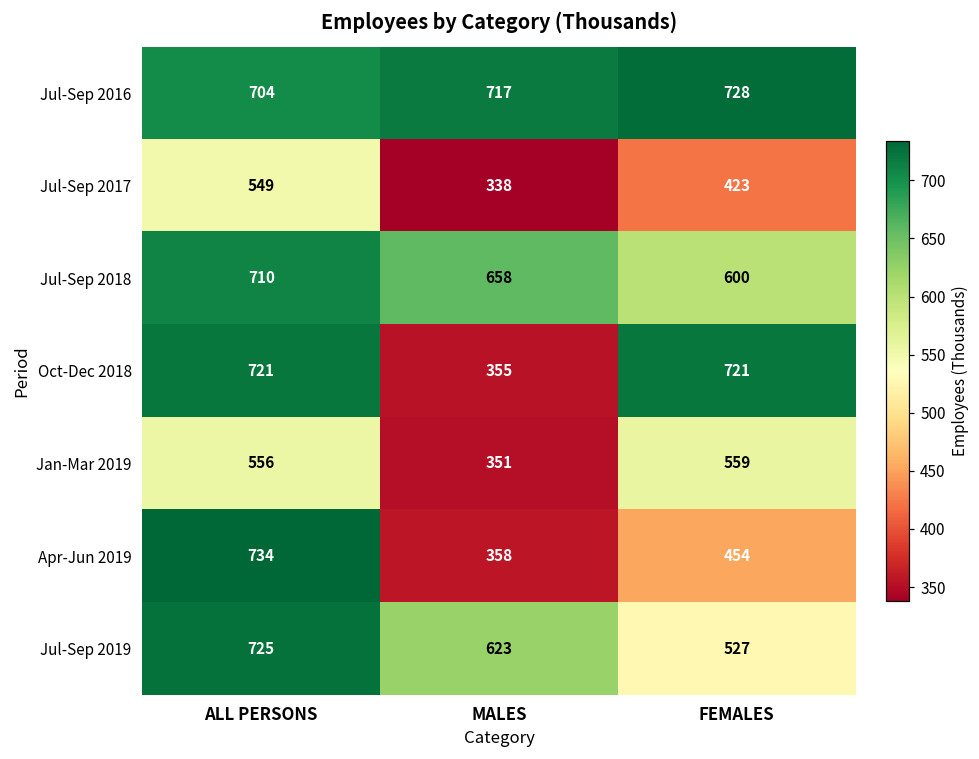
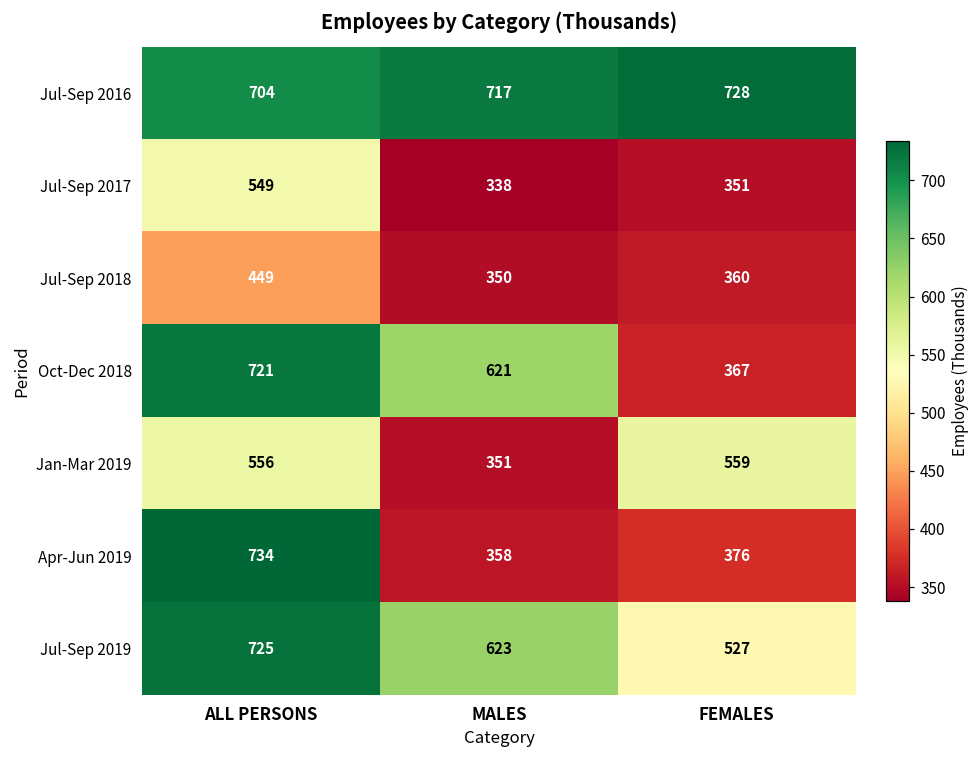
  {
    "Jul-Sep 2016": {
      "ALL PERSONS": 704,
      "MALES": 717,
      "FEMALES": 728
    },
    "Jul-Sep 2017": {
      "ALL PERSONS": 549,
      "MALES": 338,
-     "FEMALES": 423
+     "FEMALES": 351
    },
    "Jul-Sep 2018": {
-     "ALL PERSONS": 710,
-     "MALES": 658,
-     "FEMALES": 600
+     "ALL PERSONS": 449,
+     "MALES": 350,
+     "FEMALES": 360
    },
    "Oct-Dec 2018": {
      "ALL PERSONS": 721,
-     "MALES": 355,
-     "FEMALES": 721
+     "MALES": 621,
+     "FEMALES": 367
    },
    "Jan-Mar 2019": {
      "ALL PERSONS": 556,
      "MALES": 351,
      "FEMALES": 559
    },
    "Apr-Jun 2019": {
      "ALL PERSONS": 734,
      "MALES": 358,
-     "FEMALES": 454
+     "FEMALES": 376
    },
    "Jul-Sep 2019": {
      "ALL PERSONS": 725,
      "MALES": 623,
      "FEMALES": 527
    }
  }
